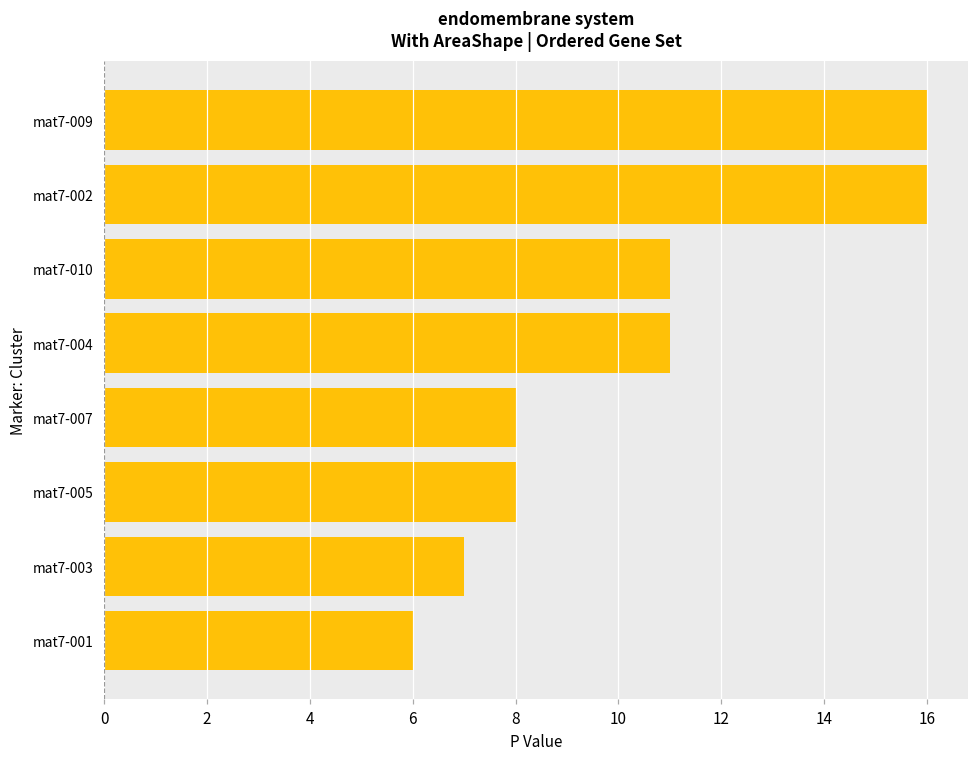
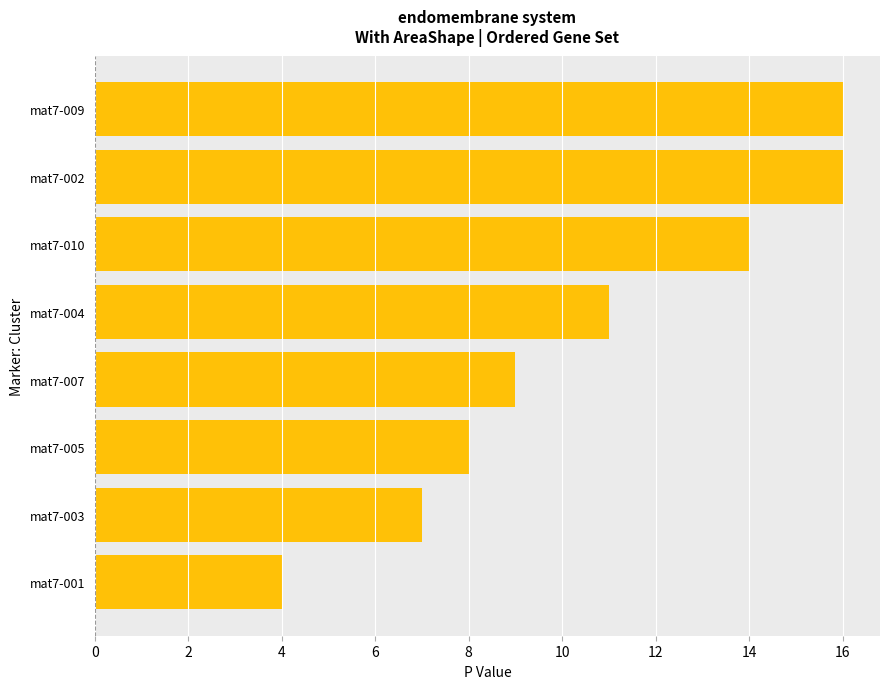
  {
    "mat7-009": 16,
    "mat7-002": 16,
-   "mat7-010": 11,
+   "mat7-010": 14,
    "mat7-004": 11,
-   "mat7-007": 8,
+   "mat7-007": 9,
    "mat7-005": 8,
    "mat7-003": 7,
-   "mat7-001": 6
+   "mat7-001": 4
  }
